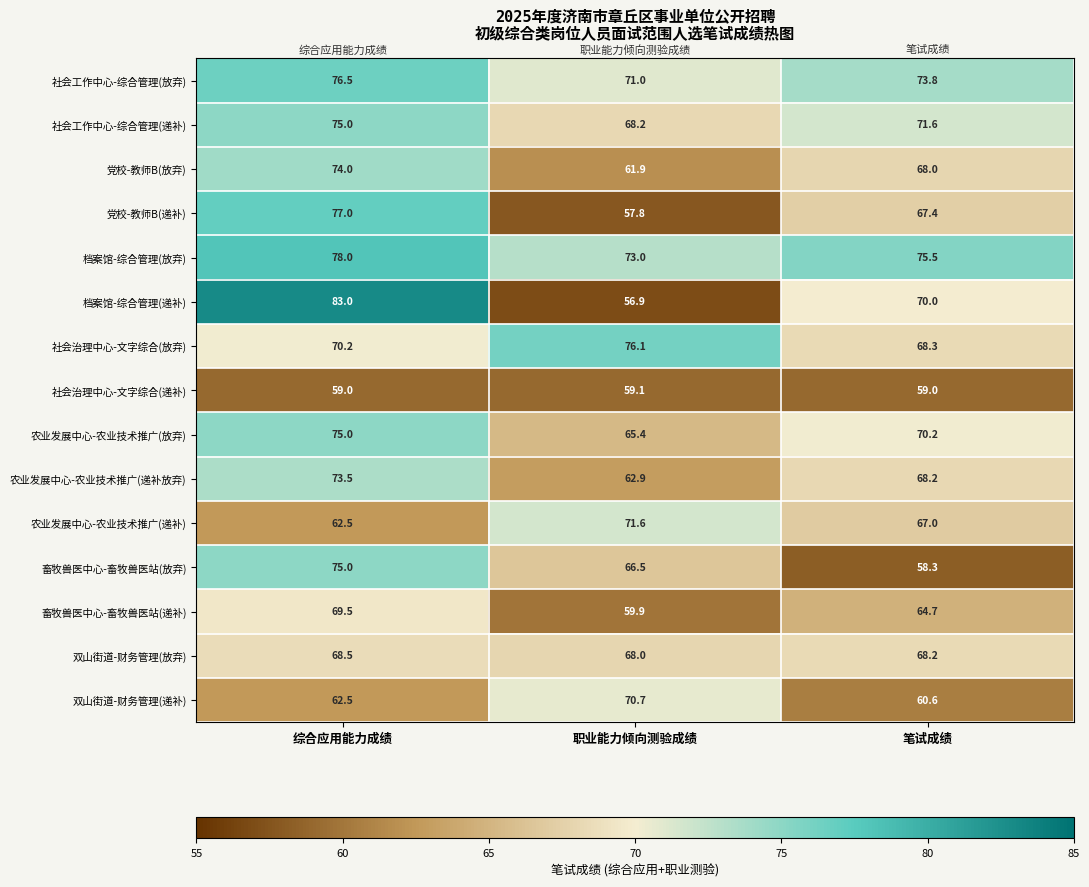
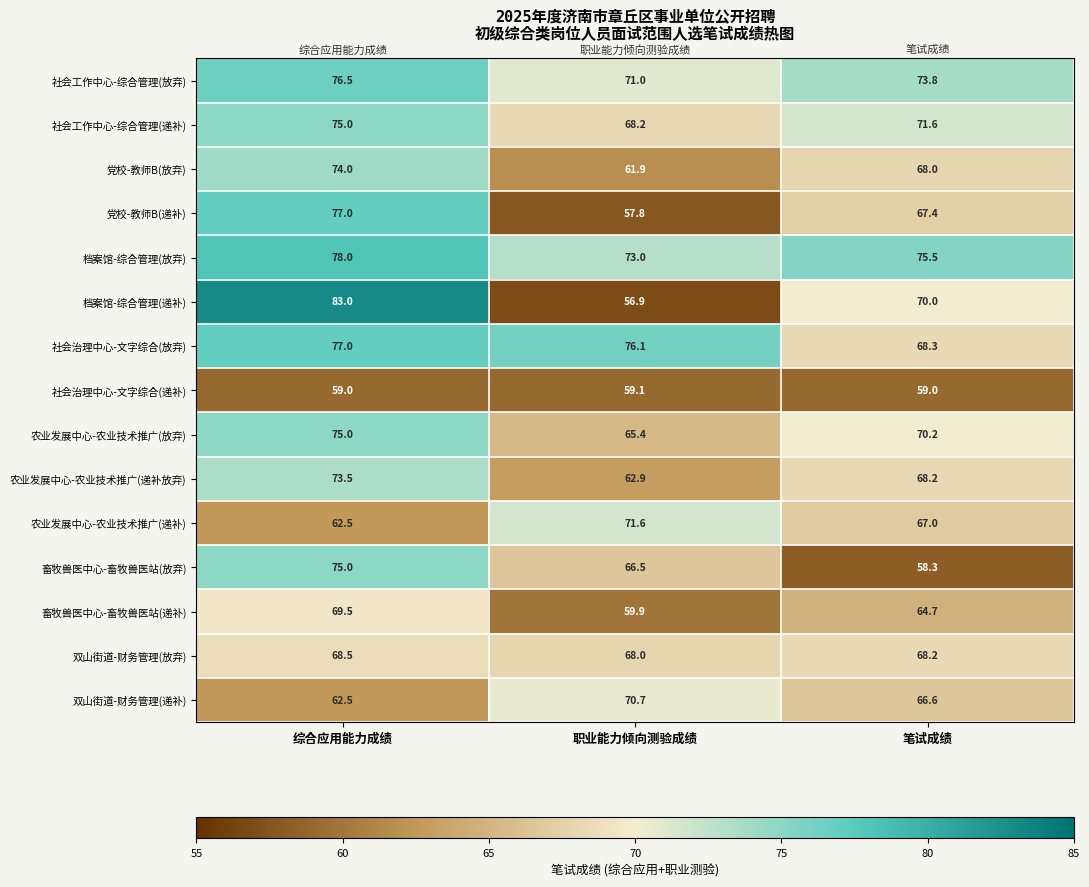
  {
    "社会工作中心-综合管理(放弃)": {
      "综合应用能力成绩": 76.5,
      "职业能力倾向测验成绩": 71.0,
      "笔试成绩": 73.8
    },
    "社会工作中心-综合管理(递补)": {
      "综合应用能力成绩": 75.0,
      "职业能力倾向测验成绩": 68.2,
      "笔试成绩": 71.6
    },
    "党校-教师B(放弃)": {
      "综合应用能力成绩": 74.0,
      "职业能力倾向测验成绩": 61.9,
      "笔试成绩": 68.0
    },
    "党校-教师B(递补)": {
      "综合应用能力成绩": 77.0,
      "职业能力倾向测验成绩": 57.8,
      "笔试成绩": 67.4
    },
    "档案馆-综合管理(放弃)": {
      "综合应用能力成绩": 78.0,
      "职业能力倾向测验成绩": 73.0,
      "笔试成绩": 75.5
    },
    "档案馆-综合管理(递补)": {
      "综合应用能力成绩": 83.0,
      "职业能力倾向测验成绩": 56.9,
      "笔试成绩": 70.0
    },
    "社会治理中心-文字综合(放弃)": {
-     "综合应用能力成绩": 70.2,
+     "综合应用能力成绩": 77.0,
      "职业能力倾向测验成绩": 76.1,
      "笔试成绩": 68.3
    },
    "社会治理中心-文字综合(递补)": {
      "综合应用能力成绩": 59.0,
      "职业能力倾向测验成绩": 59.1,
      "笔试成绩": 59.0
    },
    "农业发展中心-农业技术推广(放弃)": {
      "综合应用能力成绩": 75.0,
      "职业能力倾向测验成绩": 65.4,
      "笔试成绩": 70.2
    },
    "农业发展中心-农业技术推广(递补放弃)": {
      "综合应用能力成绩": 73.5,
      "职业能力倾向测验成绩": 62.9,
      "笔试成绩": 68.2
    },
    "农业发展中心-农业技术推广(递补)": {
      "综合应用能力成绩": 62.5,
      "职业能力倾向测验成绩": 71.6,
      "笔试成绩": 67.0
    },
    "畜牧兽医中心-畜牧兽医站(放弃)": {
      "综合应用能力成绩": 75.0,
      "职业能力倾向测验成绩": 66.5,
      "笔试成绩": 58.3
    },
    "畜牧兽医中心-畜牧兽医站(递补)": {
      "综合应用能力成绩": 69.5,
      "职业能力倾向测验成绩": 59.9,
      "笔试成绩": 64.7
    },
    "双山街道-财务管理(放弃)": {
      "综合应用能力成绩": 68.5,
      "职业能力倾向测验成绩": 68.0,
      "笔试成绩": 68.2
    },
    "双山街道-财务管理(递补)": {
      "综合应用能力成绩": 62.5,
      "职业能力倾向测验成绩": 70.7,
-     "笔试成绩": 60.6
+     "笔试成绩": 66.6
    }
  }
